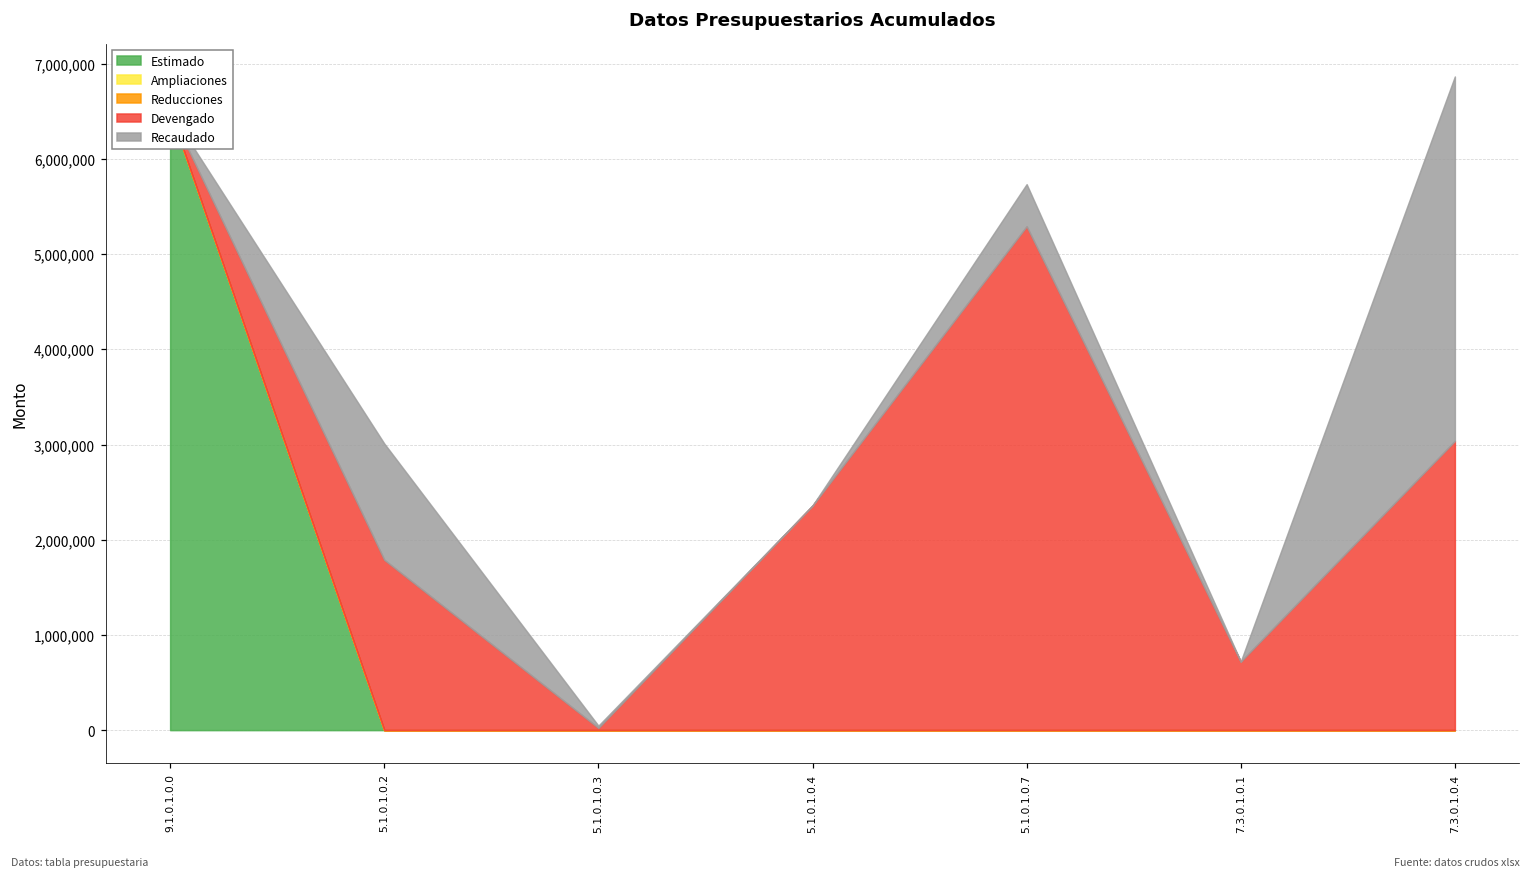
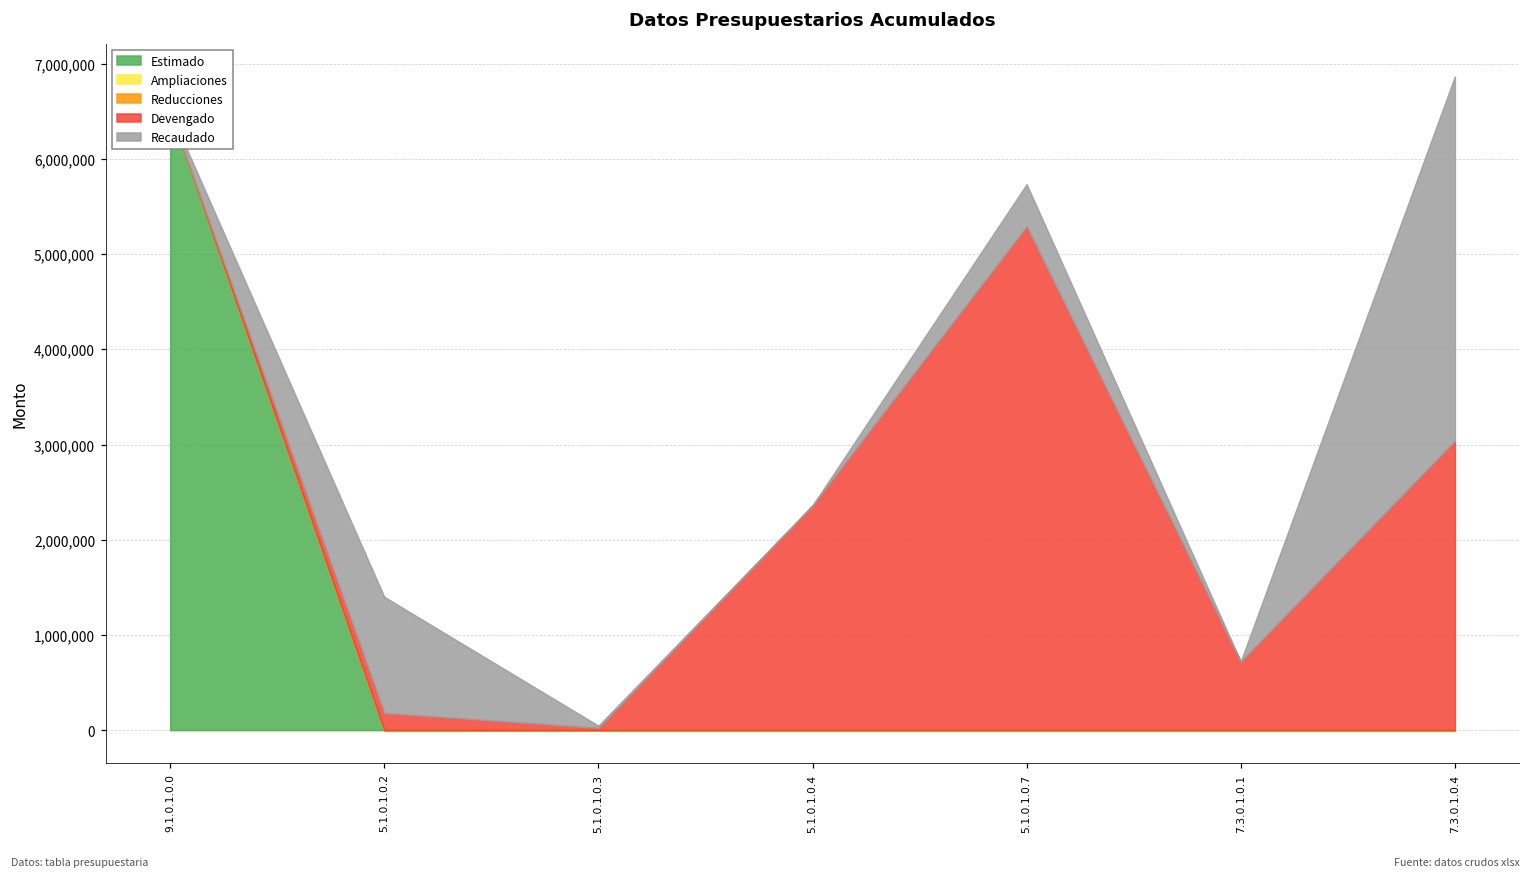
  {
    "Reducciones": {
      "5.1.0.1.0.2": "0",
      "5.1.0.1.0.4": "0",
      "5.1.0.1.0.7": "0",
      "7.3.0.1.0.1": "0",
      "7.3.0.1.0.4": "0"
    },
    "Devengado": {
-     "5.1.0.1.0.2": "1,800,000"
+     "5.1.0.1.0.2": "200,000"
    },
    "Recaudado": {
      "5.1.0.1.0.2": "1,200,000",
      "5.1.0.1.0.7": "400,000",
      "7.3.0.1.0.4": "3,800,000"
    }
  }
